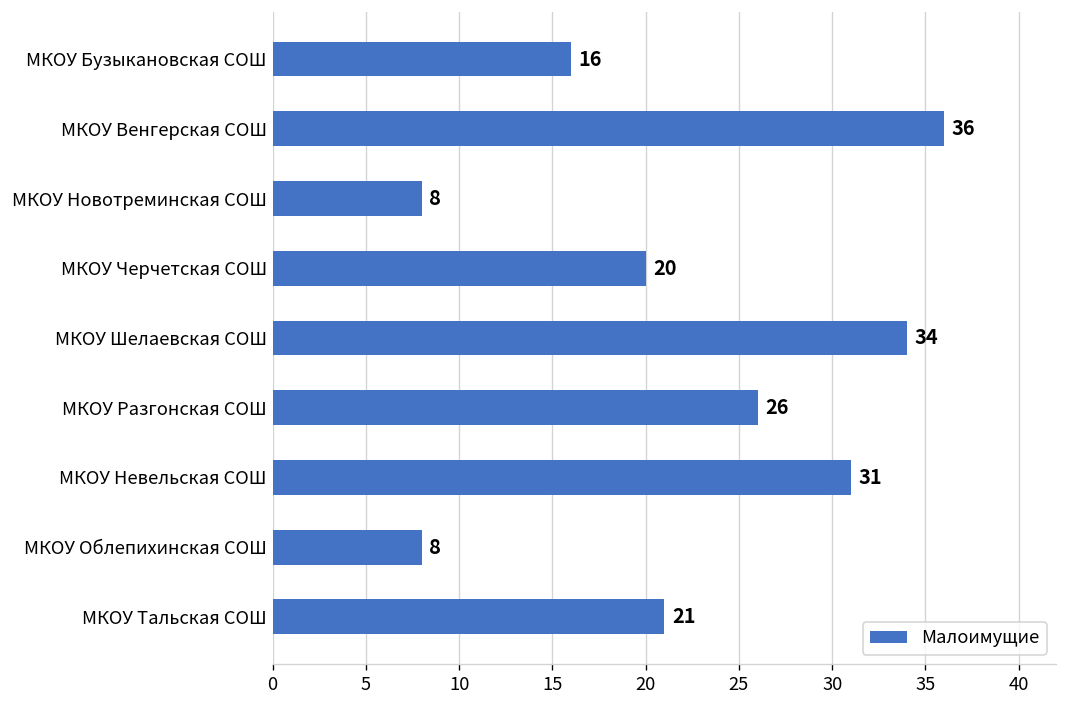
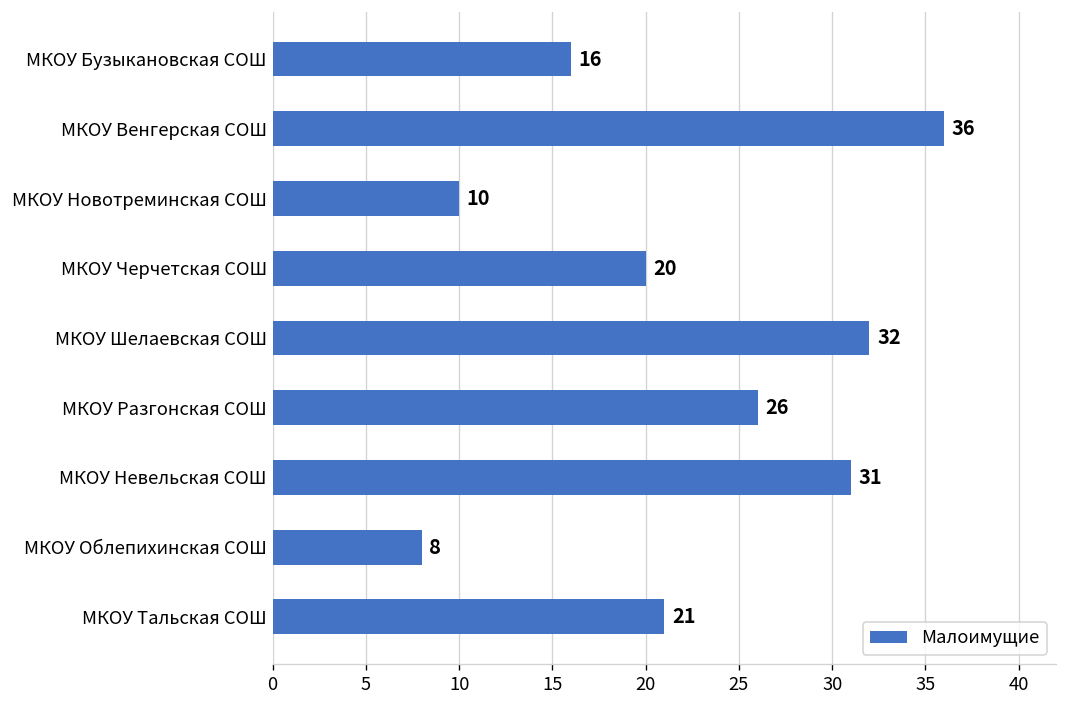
  {
    "МКОУ Бузыкановская СОШ": 16,
    "МКОУ Венгерская СОШ": 36,
-   "МКОУ Новотреминская СОШ": 8,
+   "МКОУ Новотреминская СОШ": 10,
    "МКОУ Черчетская СОШ": 20,
-   "МКОУ Шелаевская СОШ": 34,
+   "МКОУ Шелаевская СОШ": 32,
    "МКОУ Разгонская СОШ": 26,
    "МКОУ Невельская СОШ": 31,
    "МКОУ Облепихинская СОШ": 8,
    "МКОУ Тальская СОШ": 21
  }
